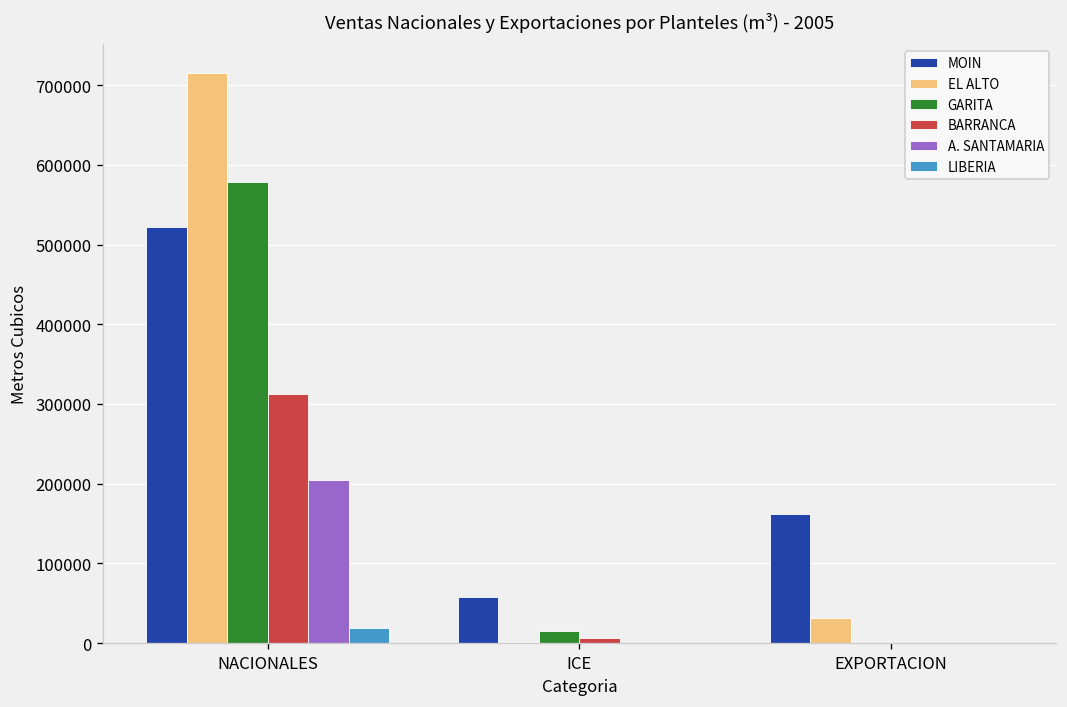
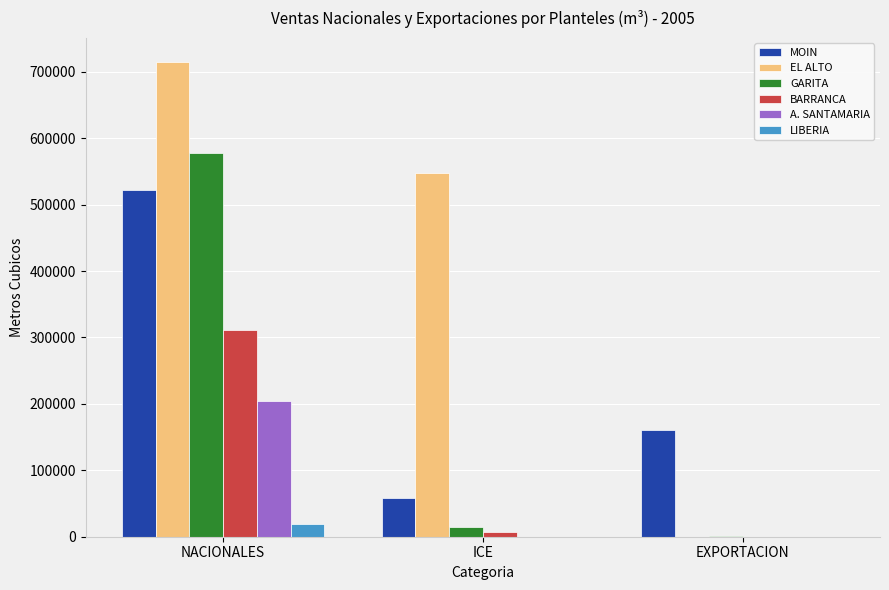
  {
    "MOIN": {
      "NACIONALES": 520000,
      "ICE": 60000,
      "EXPORTACION": 160000
    },
    "EL ALTO": {
      "NACIONALES": 720000,
-     "ICE": 0,
-     "EXPORTACION": 30000
+     "ICE": 550000,
+     "EXPORTACION": 0
    },
    "GARITA": {
      "NACIONALES": 580000,
      "ICE": 20000
    },
    "BARRANCA": {
      "NACIONALES": 310000,
      "ICE": 10000
    },
    "A. SANTAMARIA": {
      "NACIONALES": 200000,
      "ICE": 0
    },
    "LIBERIA": {
      "NACIONALES": 20000,
      "ICE": 0
    }
  }
